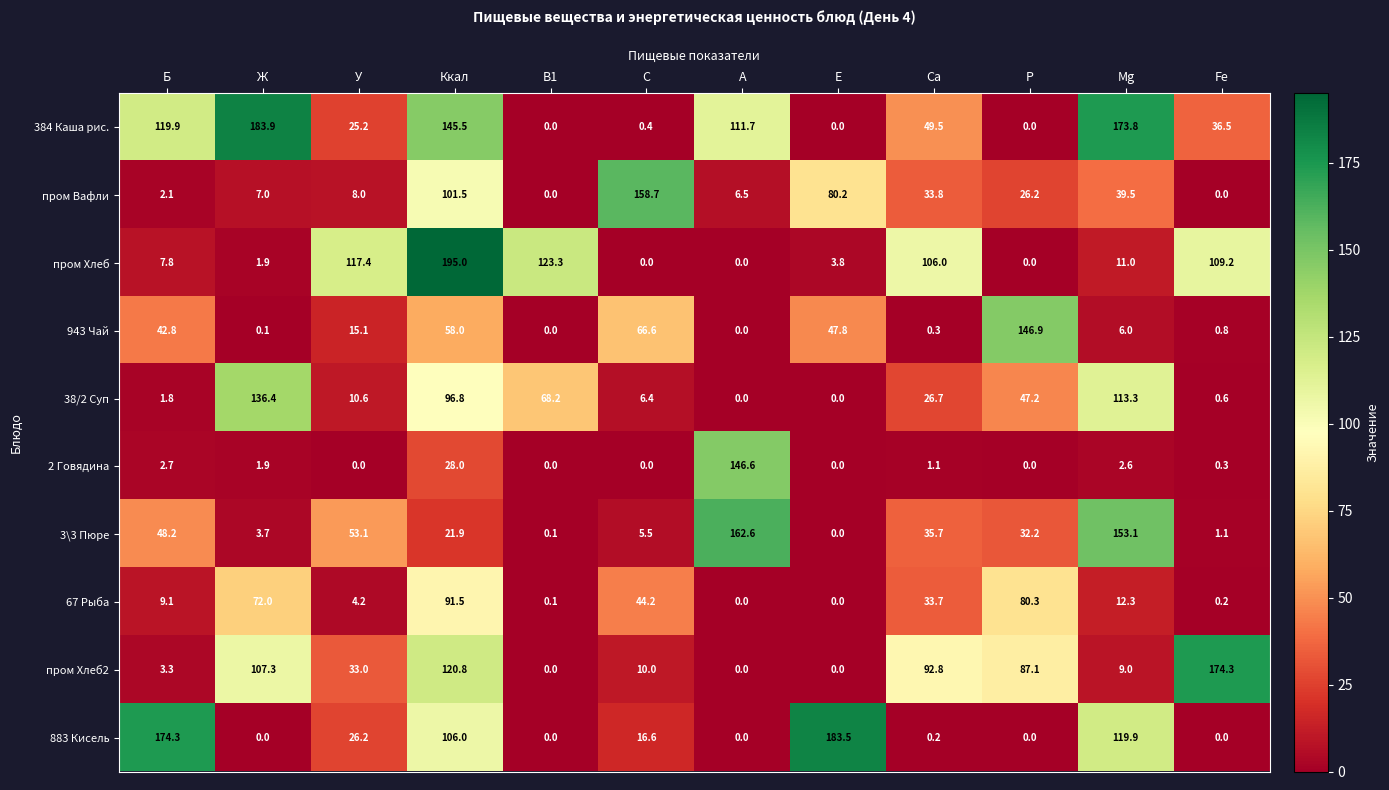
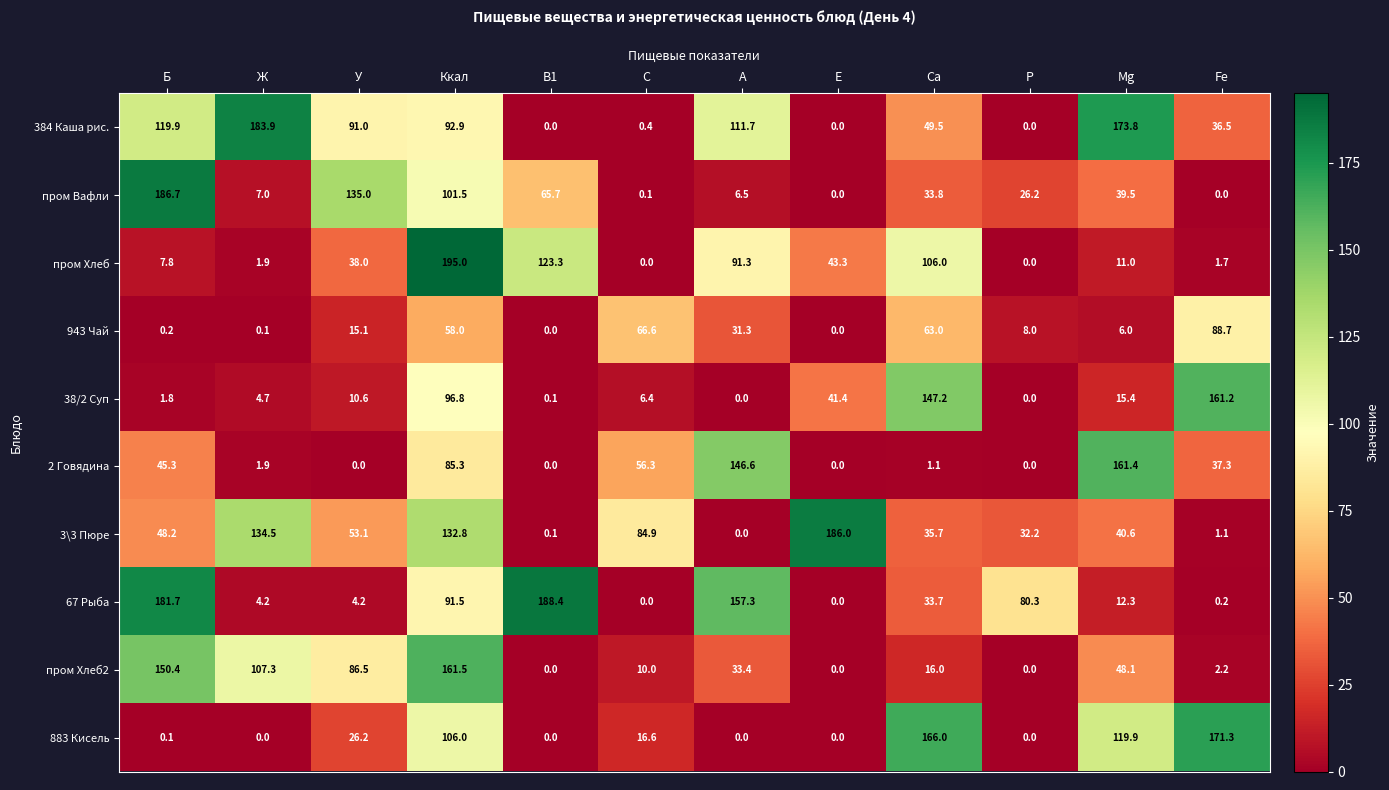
  {
    "384 Каша рис.": {
      "Б": 119.9,
      "Ж": 183.9,
-     "У": 25.2,
-     "Ккал": 145.5,
+     "У": 91.0,
+     "Ккал": 92.9,
      "В1": 0.0,
      "С": 0.4,
      "А": 111.7,
      "Е": 0.0,
      "Ca": 49.5,
      "P": 0.0,
      "Mg": 173.8,
      "Fe": 36.5
    },
    "пром Вафли": {
-     "Б": 2.1,
+     "Б": 186.7,
      "Ж": 7.0,
-     "У": 8.0,
+     "У": 135.0,
      "Ккал": 101.5,
-     "В1": 0.0,
-     "С": 158.7,
+     "В1": 65.7,
+     "С": 0.1,
      "А": 6.5,
-     "Е": 80.2,
+     "Е": 0.0,
      "Ca": 33.8,
      "P": 26.2,
      "Mg": 39.5,
      "Fe": 0.0
    },
    "пром Хлеб": {
      "Б": 7.8,
      "Ж": 1.9,
-     "У": 117.4,
+     "У": 38.0,
      "Ккал": 195.0,
      "В1": 123.3,
      "С": 0.0,
-     "А": 0.0,
-     "Е": 3.8,
+     "А": 91.3,
+     "Е": 43.3,
      "Ca": 106.0,
      "P": 0.0,
      "Mg": 11.0,
-     "Fe": 109.2
+     "Fe": 1.7
    },
    "943 Чай": {
-     "Б": 42.8,
+     "Б": 0.2,
      "Ж": 0.1,
      "У": 15.1,
      "Ккал": 58.0,
      "В1": 0.0,
      "С": 66.6,
-     "А": 0.0,
-     "Е": 47.8,
-     "Ca": 0.3,
-     "P": 146.9,
+     "А": 31.3,
+     "Е": 0.0,
+     "Ca": 63.0,
+     "P": 8.0,
      "Mg": 6.0,
-     "Fe": 0.8
+     "Fe": 88.7
    },
    "38/2 Суп": {
      "Б": 1.8,
-     "Ж": 136.4,
+     "Ж": 4.7,
      "У": 10.6,
      "Ккал": 96.8,
-     "В1": 68.2,
+     "В1": 0.1,
      "С": 6.4,
      "А": 0.0,
-     "Е": 0.0,
-     "Ca": 26.7,
-     "P": 47.2,
-     "Mg": 113.3,
-     "Fe": 0.6
+     "Е": 41.4,
+     "Ca": 147.2,
+     "P": 0.0,
+     "Mg": 15.4,
+     "Fe": 161.2
    },
    "2 Говядина": {
-     "Б": 2.7,
+     "Б": 45.3,
      "Ж": 1.9,
      "У": 0.0,
-     "Ккал": 28.0,
+     "Ккал": 85.3,
      "В1": 0.0,
-     "С": 0.0,
+     "С": 56.3,
      "А": 146.6,
      "Е": 0.0,
      "Ca": 1.1,
      "P": 0.0,
-     "Mg": 2.6,
-     "Fe": 0.3
+     "Mg": 161.4,
+     "Fe": 37.3
    },
    "3\\3 Пюре": {
      "Б": 48.2,
-     "Ж": 3.7,
+     "Ж": 134.5,
      "У": 53.1,
-     "Ккал": 21.9,
+     "Ккал": 132.8,
      "В1": 0.1,
-     "С": 5.5,
-     "А": 162.6,
-     "Е": 0.0,
+     "С": 84.9,
+     "А": 0.0,
+     "Е": 186.0,
      "Ca": 35.7,
      "P": 32.2,
-     "Mg": 153.1,
+     "Mg": 40.6,
      "Fe": 1.1
    },
    "67 Рыба": {
-     "Б": 9.1,
-     "Ж": 72.0,
+     "Б": 181.7,
+     "Ж": 4.2,
      "У": 4.2,
      "Ккал": 91.5,
-     "В1": 0.1,
-     "С": 44.2,
-     "А": 0.0,
+     "В1": 188.4,
+     "С": 0.0,
+     "А": 157.3,
      "Е": 0.0,
      "Ca": 33.7,
      "P": 80.3,
      "Mg": 12.3,
      "Fe": 0.2
    },
    "пром Хлеб2": {
-     "Б": 3.3,
+     "Б": 150.4,
      "Ж": 107.3,
-     "У": 33.0,
-     "Ккал": 120.8,
+     "У": 86.5,
+     "Ккал": 161.5,
      "В1": 0.0,
      "С": 10.0,
-     "А": 0.0,
+     "А": 33.4,
      "Е": 0.0,
-     "Ca": 92.8,
-     "P": 87.1,
-     "Mg": 9.0,
-     "Fe": 174.3
+     "Ca": 16.0,
+     "P": 0.0,
+     "Mg": 48.1,
+     "Fe": 2.2
    },
    "883 Кисель": {
-     "Б": 174.3,
+     "Б": 0.1,
      "Ж": 0.0,
      "У": 26.2,
      "Ккал": 106.0,
      "В1": 0.0,
      "С": 16.6,
      "А": 0.0,
-     "Е": 183.5,
-     "Ca": 0.2,
+     "Е": 0.0,
+     "Ca": 166.0,
      "P": 0.0,
      "Mg": 119.9,
-     "Fe": 0.0
+     "Fe": 171.3
    }
  }
